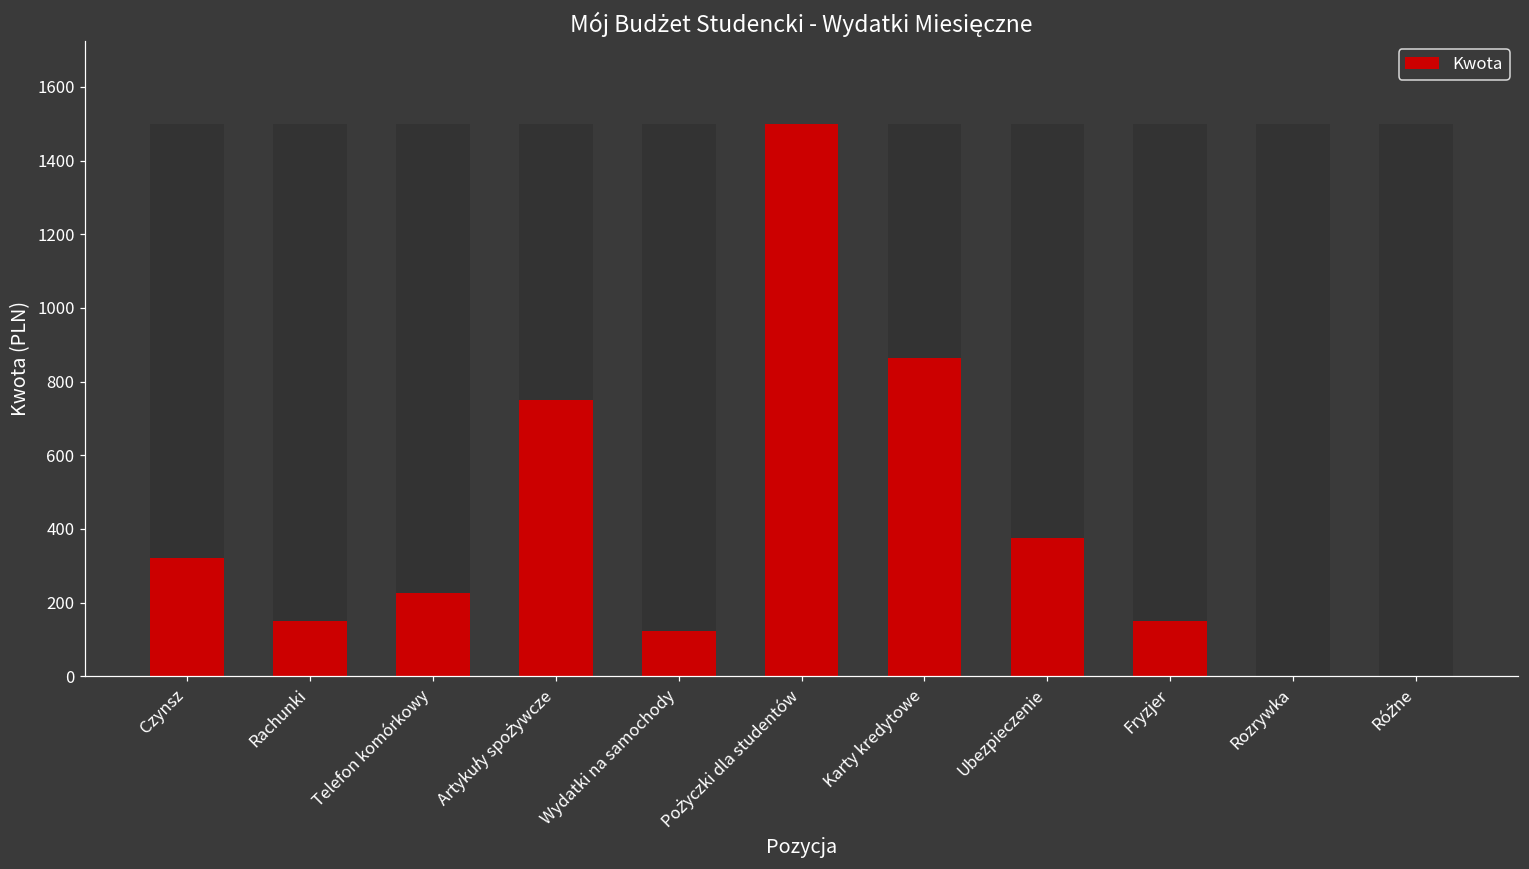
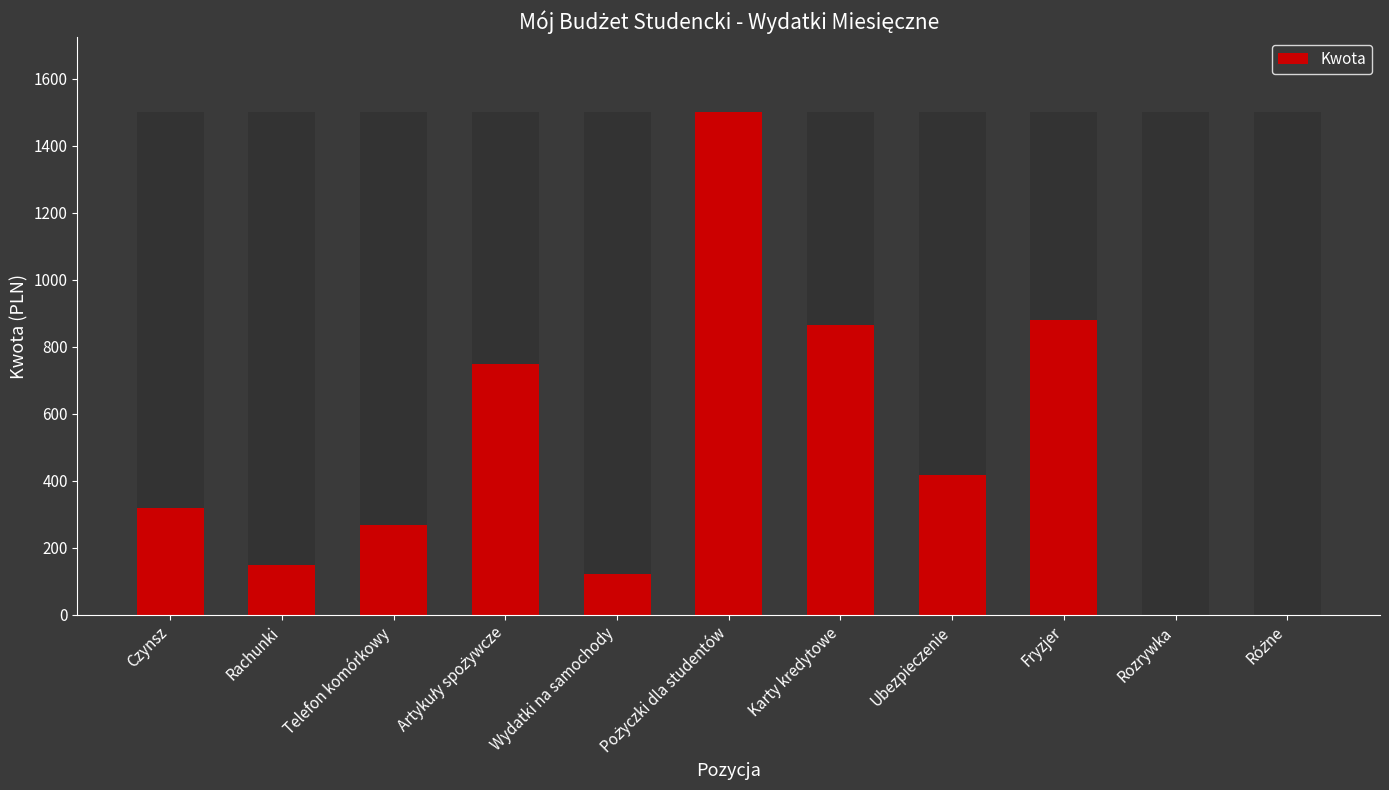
  {
    "Kwota": {
-     "Telefon komórkowy": 230,
+     "Telefon komórkowy": 270,
      "Pożyczki dla studentów": 1500,
-     "Ubezpieczenie": 380,
-     "Fryzjer": 150,
+     "Ubezpieczenie": 420,
+     "Fryzjer": 880,
      "Rozrywka": 0,
      "Różne": 0
    }
  }
